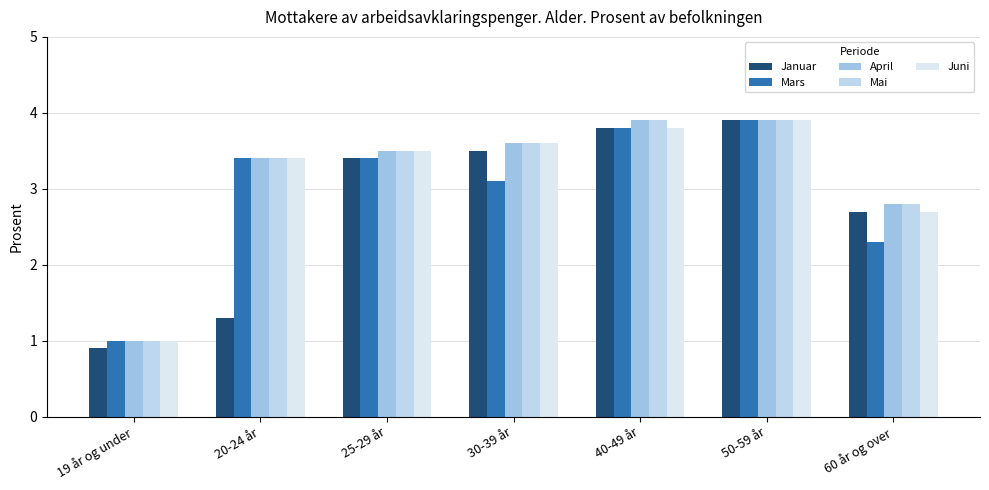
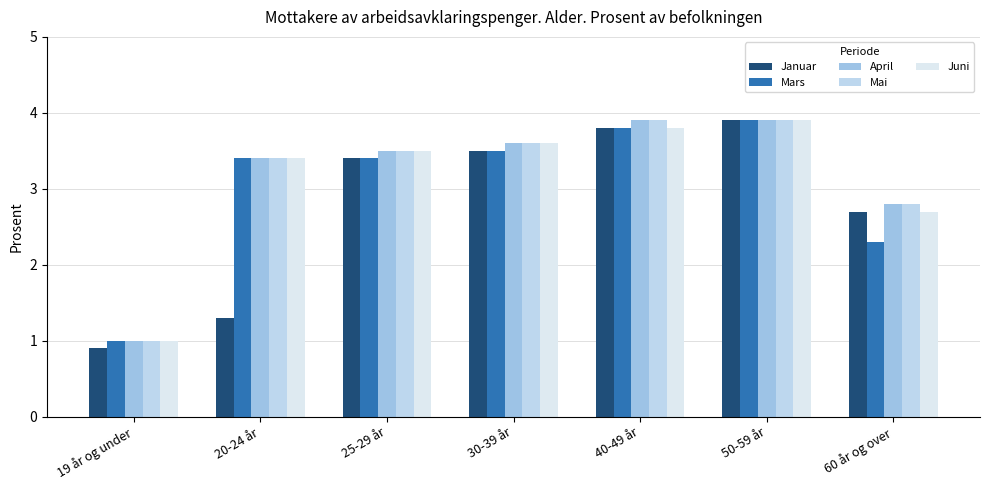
  {
    "Januar": {
      "19 år og under": 0.9,
      "20-24 år": 1.3,
      "25-29 år": 3.4,
      "30-39 år": 3.5,
      "40-49 år": 3.8,
      "50-59 år": 3.9,
      "60 år og over": 2.7
    },
    "Mars": {
      "19 år og under": 1.0,
      "20-24 år": 3.4,
      "25-29 år": 3.4,
-     "30-39 år": 3.1,
+     "30-39 år": 3.5,
      "40-49 år": 3.8,
      "50-59 år": 3.9,
      "60 år og over": 2.3
    }
  }
